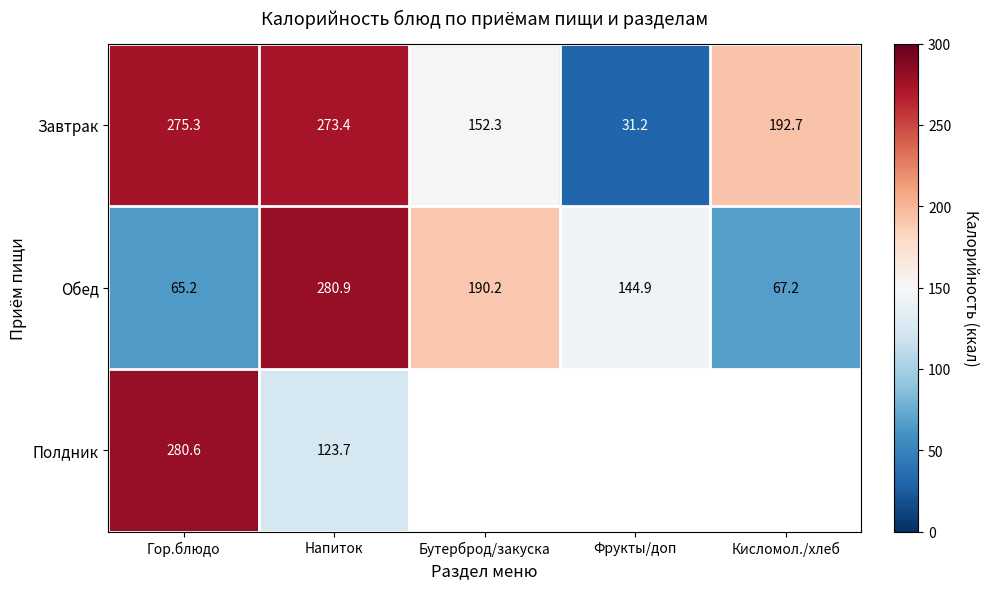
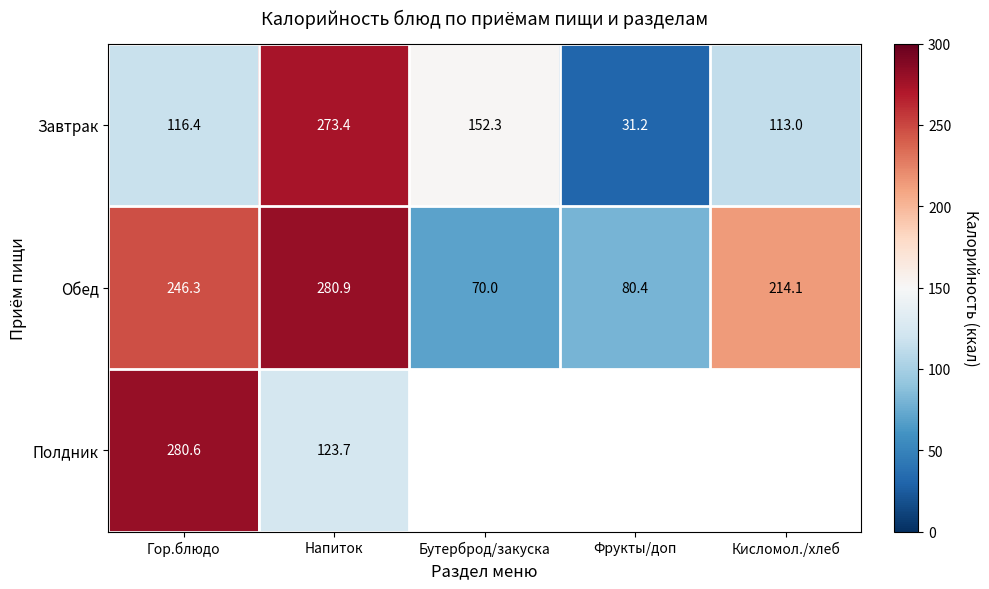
  {
    "Завтрак": {
-     "Гор.блюдо": 275.3,
+     "Гор.блюдо": 116.4,
      "Напиток": 273.4,
      "Бутерброд/закуска": 152.3,
      "Фрукты/доп": 31.2,
-     "Кисломол./хлеб": 192.7
+     "Кисломол./хлеб": 113.0
    },
    "Обед": {
-     "Гор.блюдо": 65.2,
+     "Гор.блюдо": 246.3,
      "Напиток": 280.9,
-     "Бутерброд/закуска": 190.2,
-     "Фрукты/доп": 144.9,
-     "Кисломол./хлеб": 67.2
+     "Бутерброд/закуска": 70.0,
+     "Фрукты/доп": 80.4,
+     "Кисломол./хлеб": 214.1
    },
    "Полдник": {
      "Гор.блюдо": 280.6,
      "Напиток": 123.7
    }
  }
